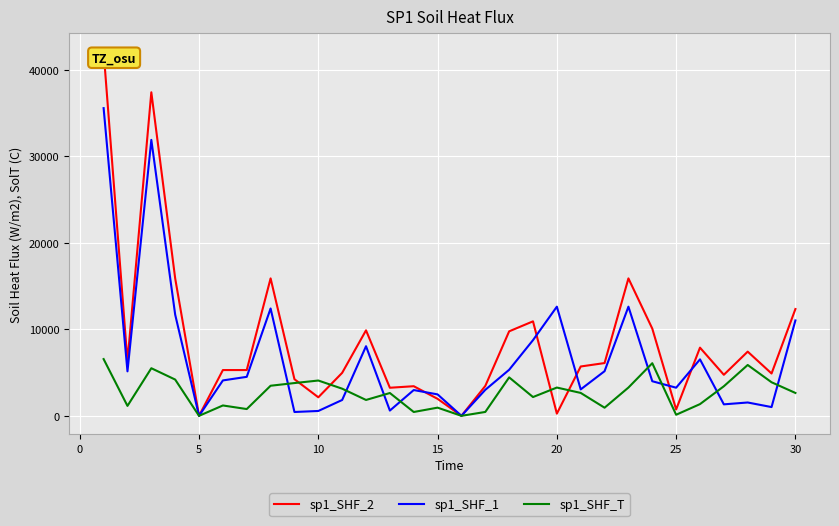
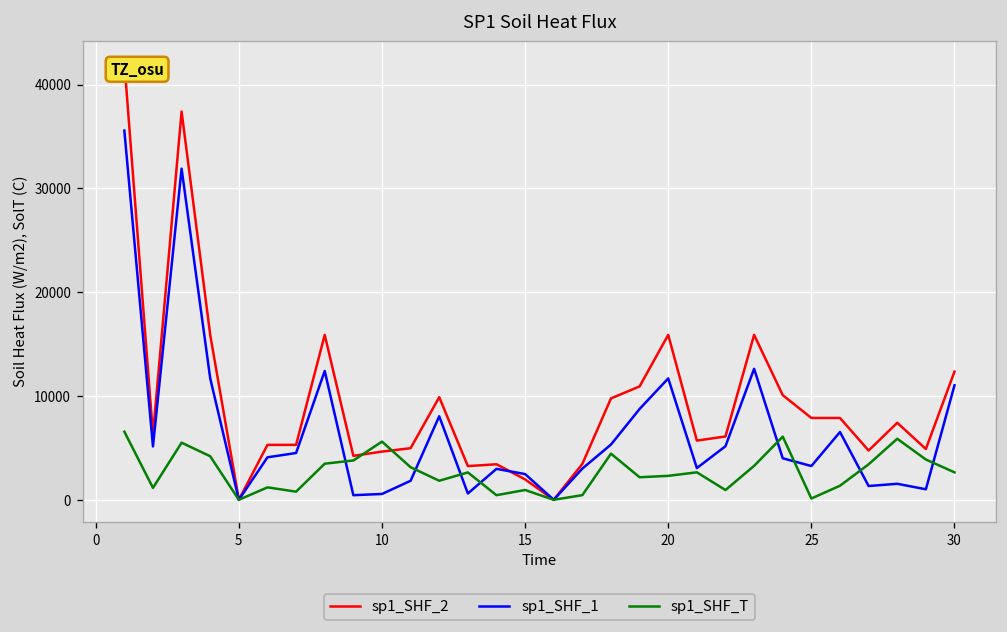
  {
    "sp1_SHF_2": {
-     "10": 2000,
+     "10": 5000,
      "15": 2000,
-     "20": 0,
-     "25": 1000,
+     "20": 16000,
+     "25": 8000,
      "30": 12000
    },
    "sp1_SHF_1": {
      "10": 1000,
      "15": 2000,
-     "20": 13000,
+     "20": 12000,
      "25": 3000,
      "30": 11000
    },
    "sp1_SHF_T": {
-     "10": 4000,
+     "10": 6000,
      "15": 1000,
-     "20": 3000,
+     "20": 2000,
      "25": 0,
      "30": 3000
    }
  }
